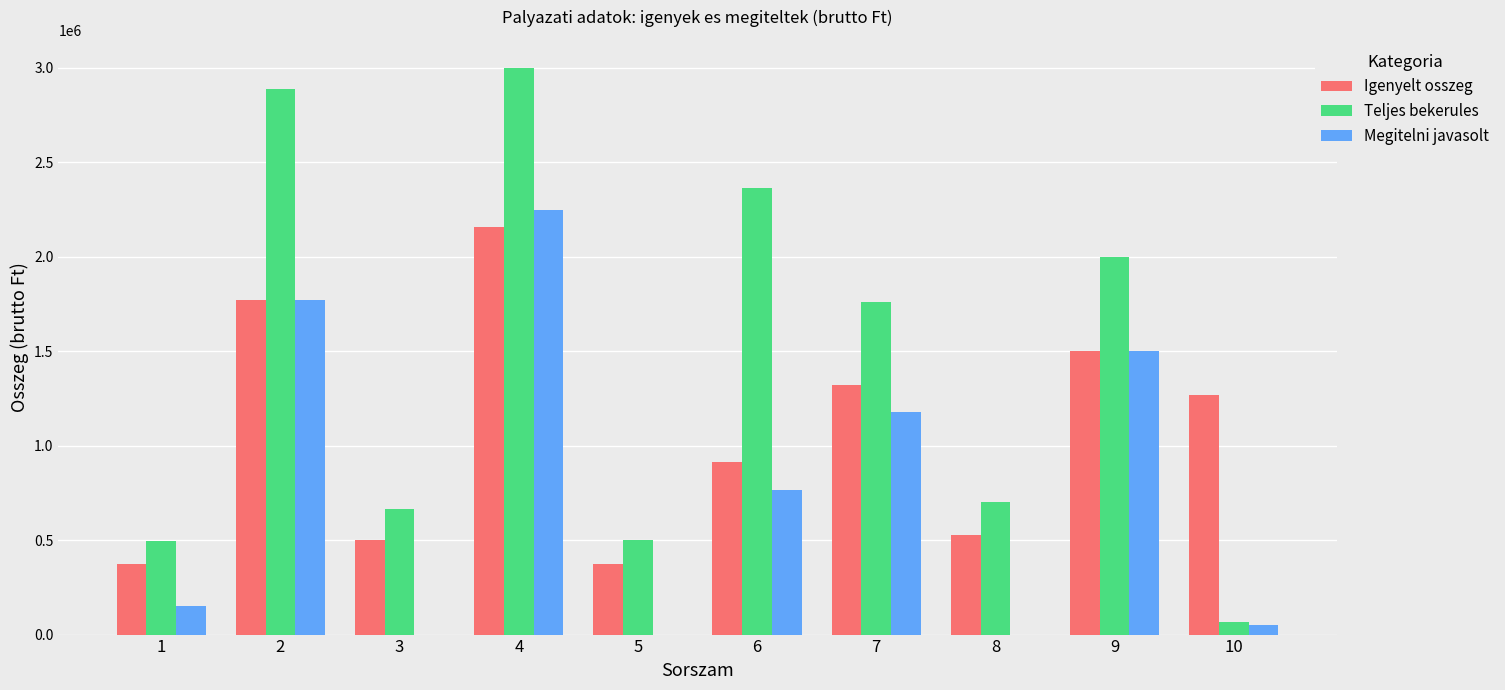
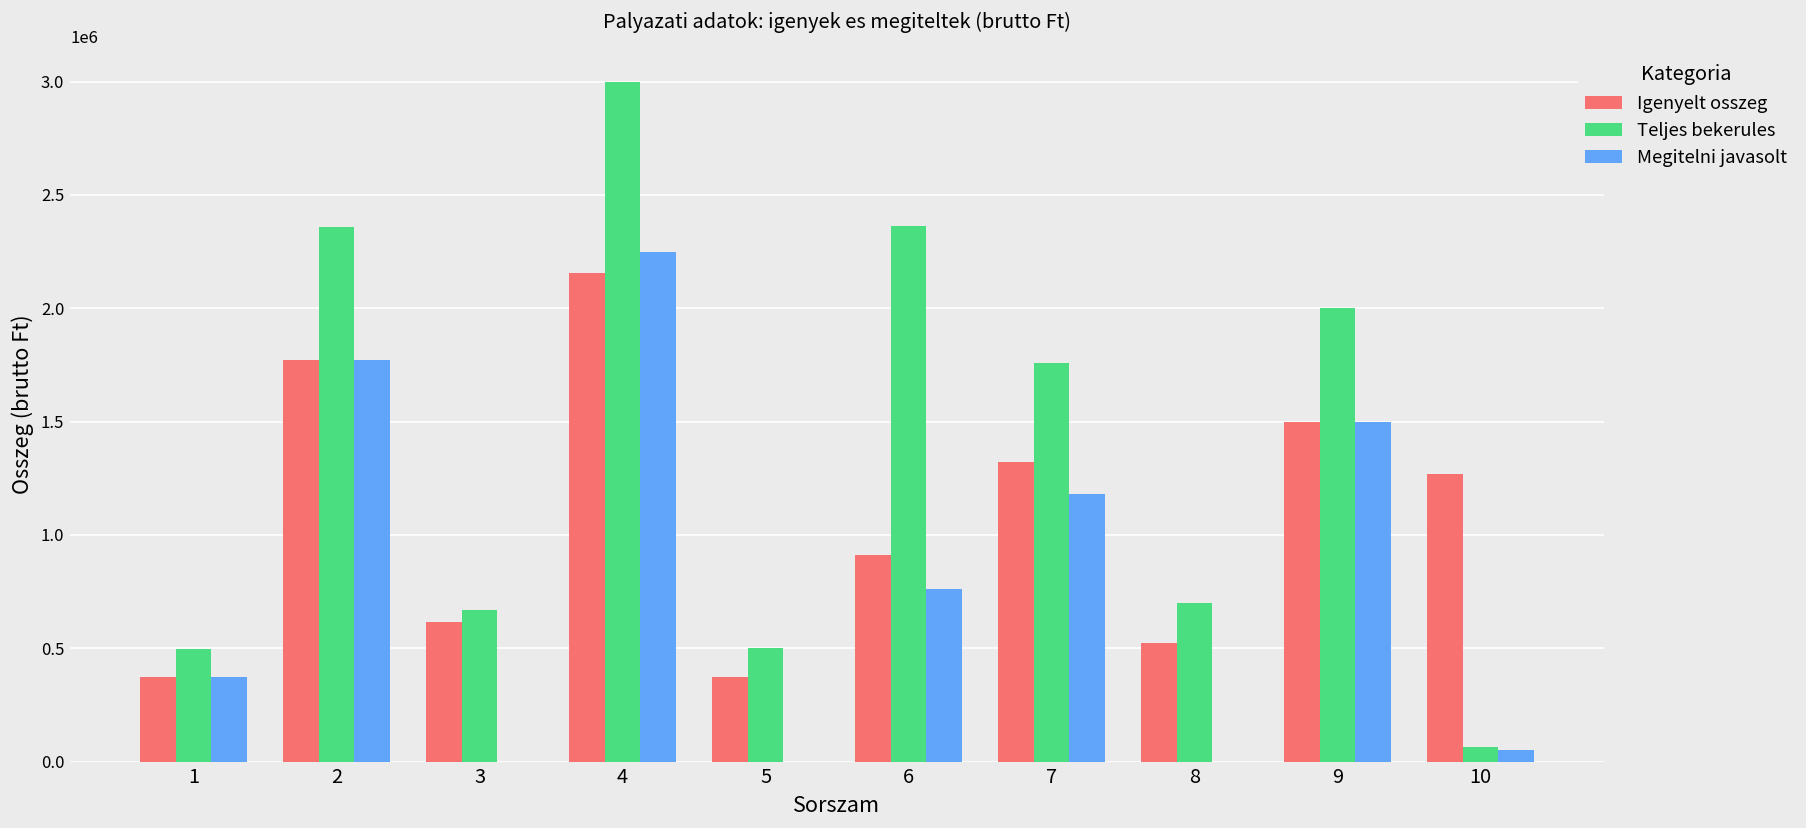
  {
    "Igenyelt osszeg": {
      "1": 370000,
      "2": 1770000,
-     "3": 500000,
+     "3": 620000,
      "4": 2160000,
      "5": 380000,
      "6": 910000,
      "7": 1320000,
      "8": 530000,
      "9": 1500000,
      "10": 1270000
    },
    "Teljes bekerules": {
      "1": 490000,
-     "2": 2890000,
+     "2": 2360000,
      "3": 670000,
      "4": 3000000,
      "5": 500000,
      "6": 2360000,
      "7": 1760000,
      "8": 700000,
      "9": 2000000,
      "10": 60000
    },
    "Megitelni javasolt": {
-     "1": 150000,
+     "1": 370000,
      "2": 1770000,
      "3": 0,
      "4": 2250000,
      "5": 0,
      "6": 760000,
      "7": 1180000,
      "8": 0,
      "9": 1500000,
      "10": 50000
    }
  }
